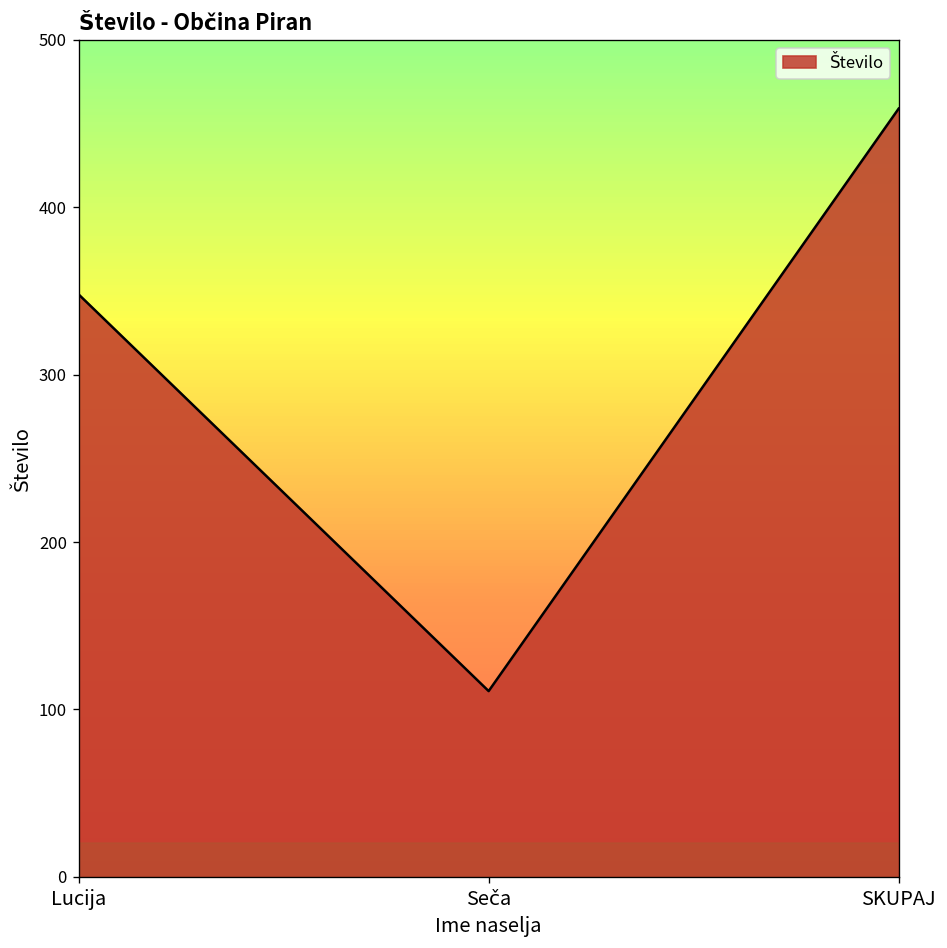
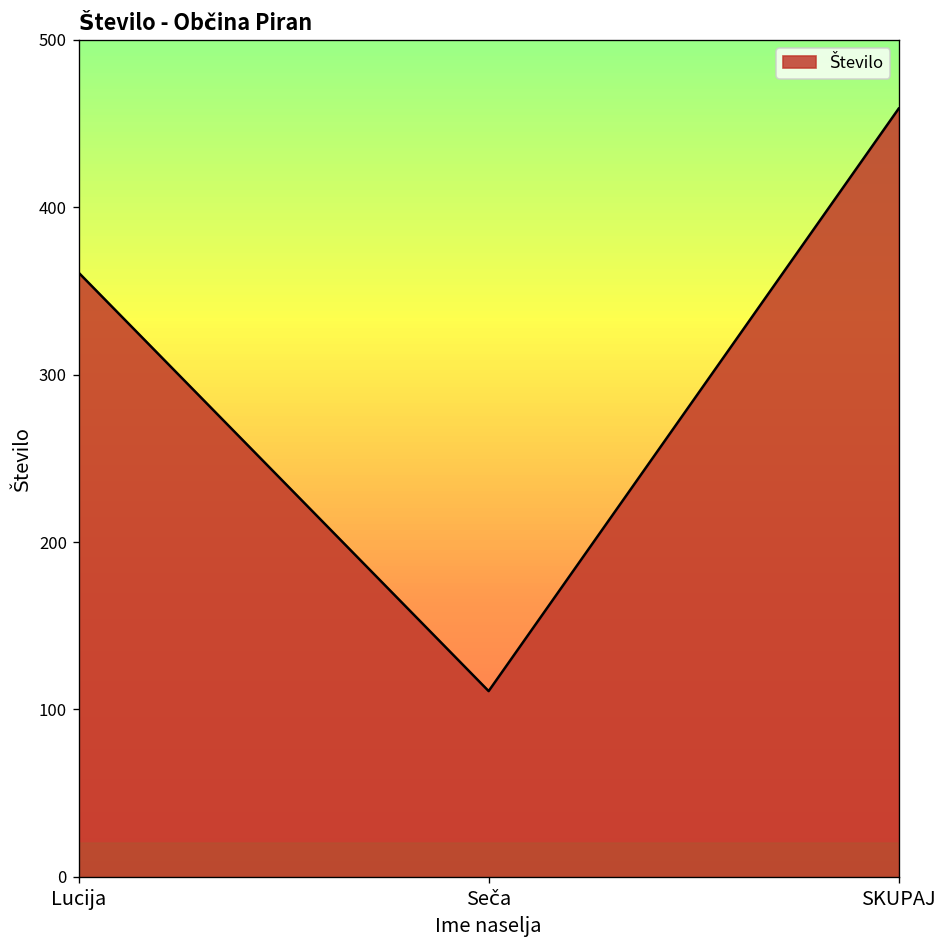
  {
-   "Lucija": 348,
+   "Lucija": 361,
    "Seča": 111,
    "SKUPAJ": 459
  }
